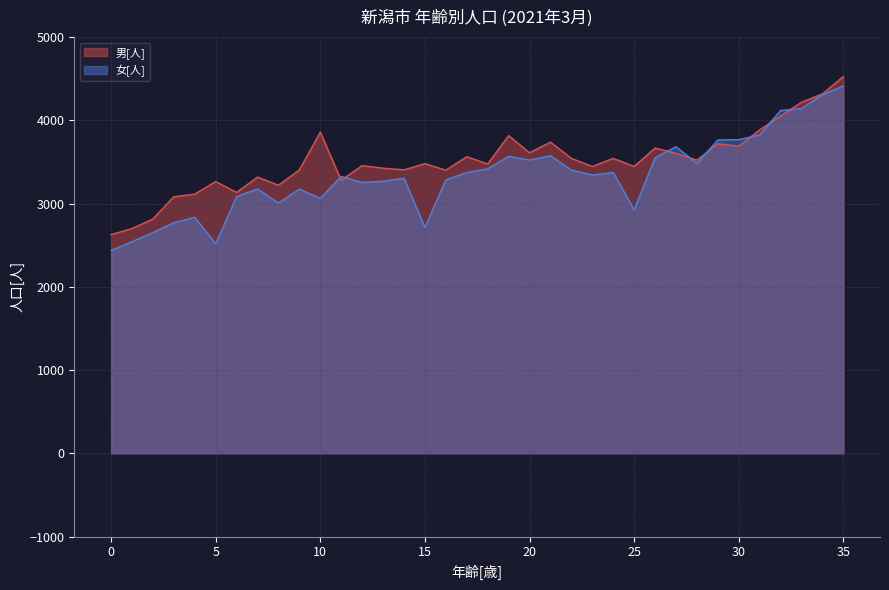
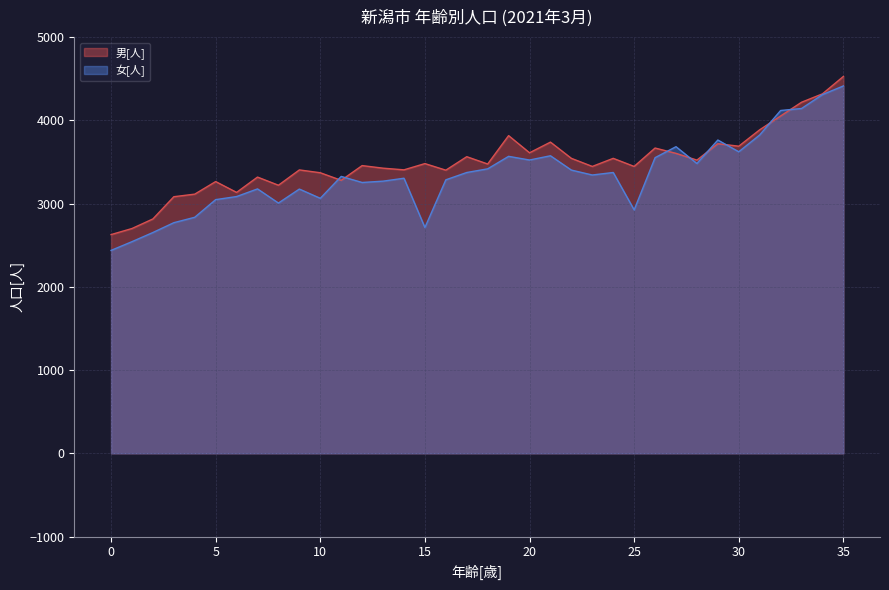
  {
    "男[人]": {
      "0": 2600,
      "5": 3300,
-     "10": 3900,
+     "10": 3400,
      "15": 3500,
      "20": 3600,
      "25": 3400,
      "30": 3700,
      "35": 4500
    },
    "女[人]": {
      "0": 2400,
-     "5": 2500,
+     "5": 3000,
      "10": 3100,
      "15": 2700,
      "20": 3500,
      "25": 2900,
-     "30": 3800,
+     "30": 3600,
      "35": 4400
    }
  }
